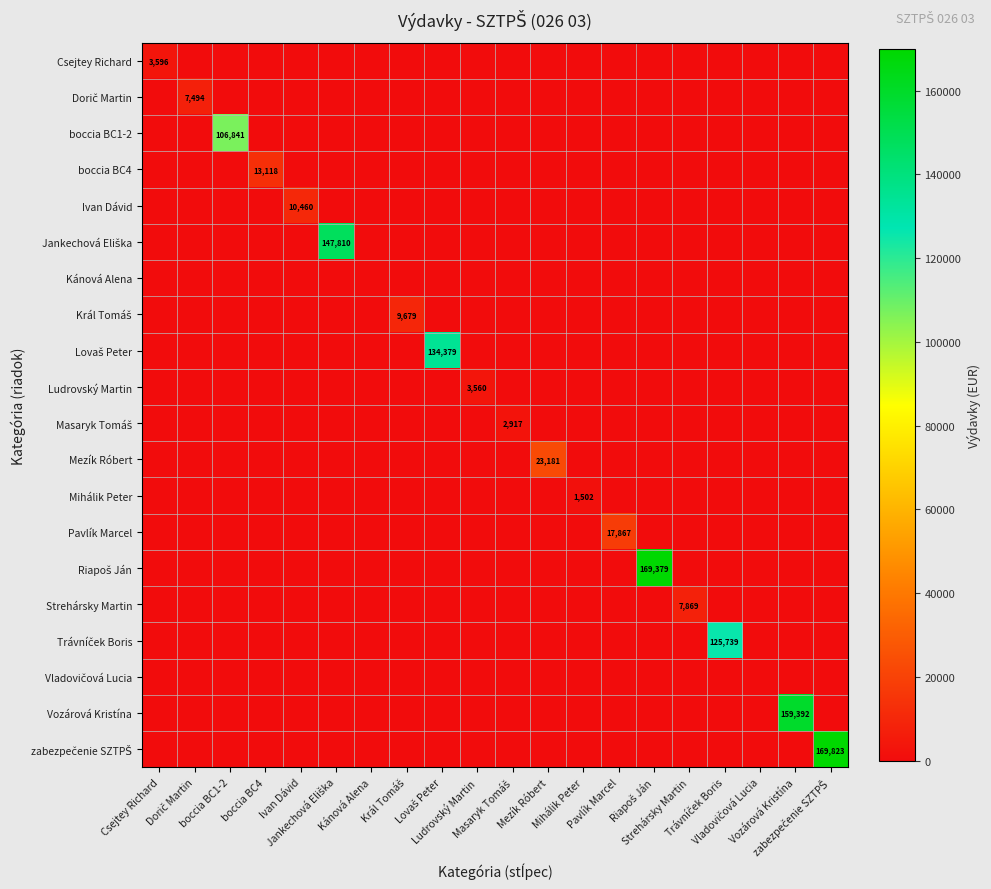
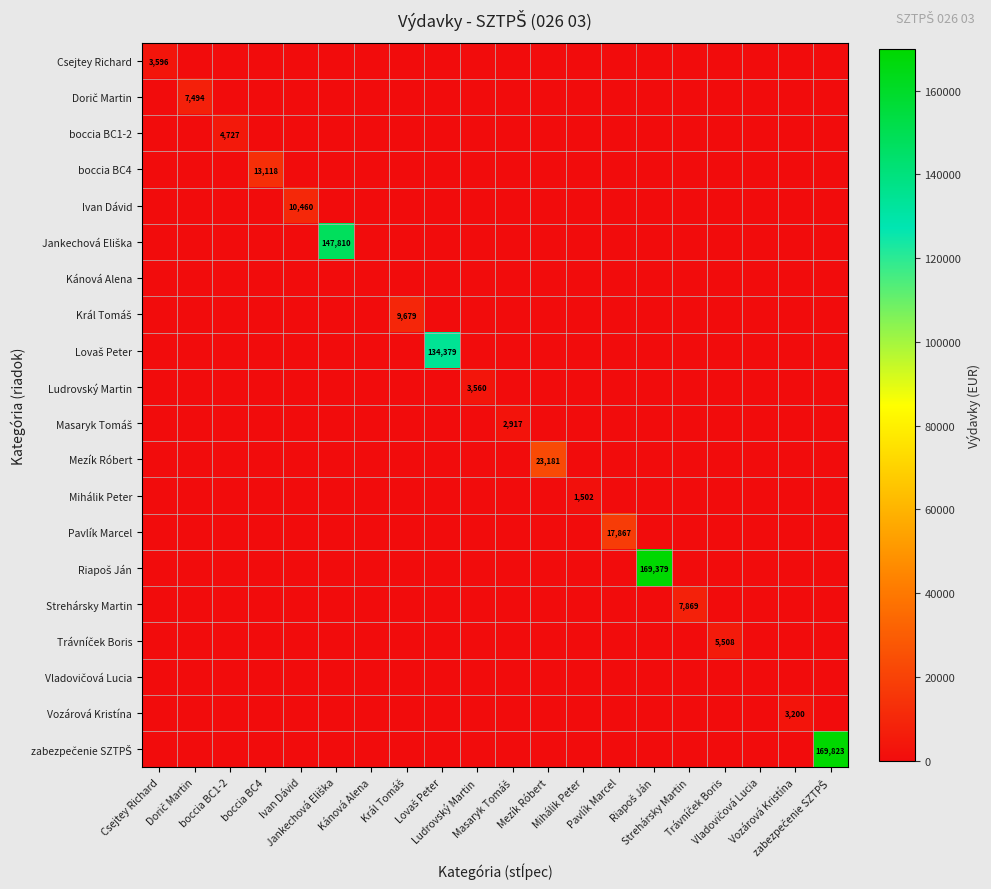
  {
    "Csejtey Richard": {
      "Csejtey Richard": "3,596"
    },
    "Dorič Martin": {
      "Dorič Martin": "7,494"
    },
    "boccia BC1-2": {
-     "boccia BC1-2": "106,841"
+     "boccia BC1-2": "4,727"
    },
    "boccia BC4": {
      "boccia BC4": "13,118"
    },
    "Ivan Dávid": {
      "Ivan Dávid": "10,460"
    },
    "Jankechová Eliška": {
      "Jankechová Eliška": "147,810"
    },
    "Král Tomáš": {
      "Král Tomáš": "9,679"
    },
    "Lovaš Peter": {
      "Lovaš Peter": "134,379"
    },
    "Ludrovský Martin": {
      "Ludrovský Martin": "3,560"
    },
    "Masaryk Tomáš": {
      "Masaryk Tomáš": "2,917"
    },
    "Mezík Róbert": {
      "Mezík Róbert": "23,181"
    },
    "Mihálik Peter": {
      "Mihálik Peter": "1,502"
    },
    "Pavlík Marcel": {
      "Pavlík Marcel": "17,867"
    },
    "Riapoš Ján": {
      "Riapoš Ján": "169,379"
    },
    "Strehársky Martin": {
      "Strehársky Martin": "7,869"
    },
    "Trávníček Boris": {
-     "Trávníček Boris": "125,739"
+     "Trávníček Boris": "5,508"
    },
    "Vozárová Kristína": {
-     "Vozárová Kristína": "159,392"
+     "Vozárová Kristína": "3,200"
    },
    "zabezpečenie SZTPŠ": {
      "zabezpečenie SZTPŠ": "169,823"
    }
  }
